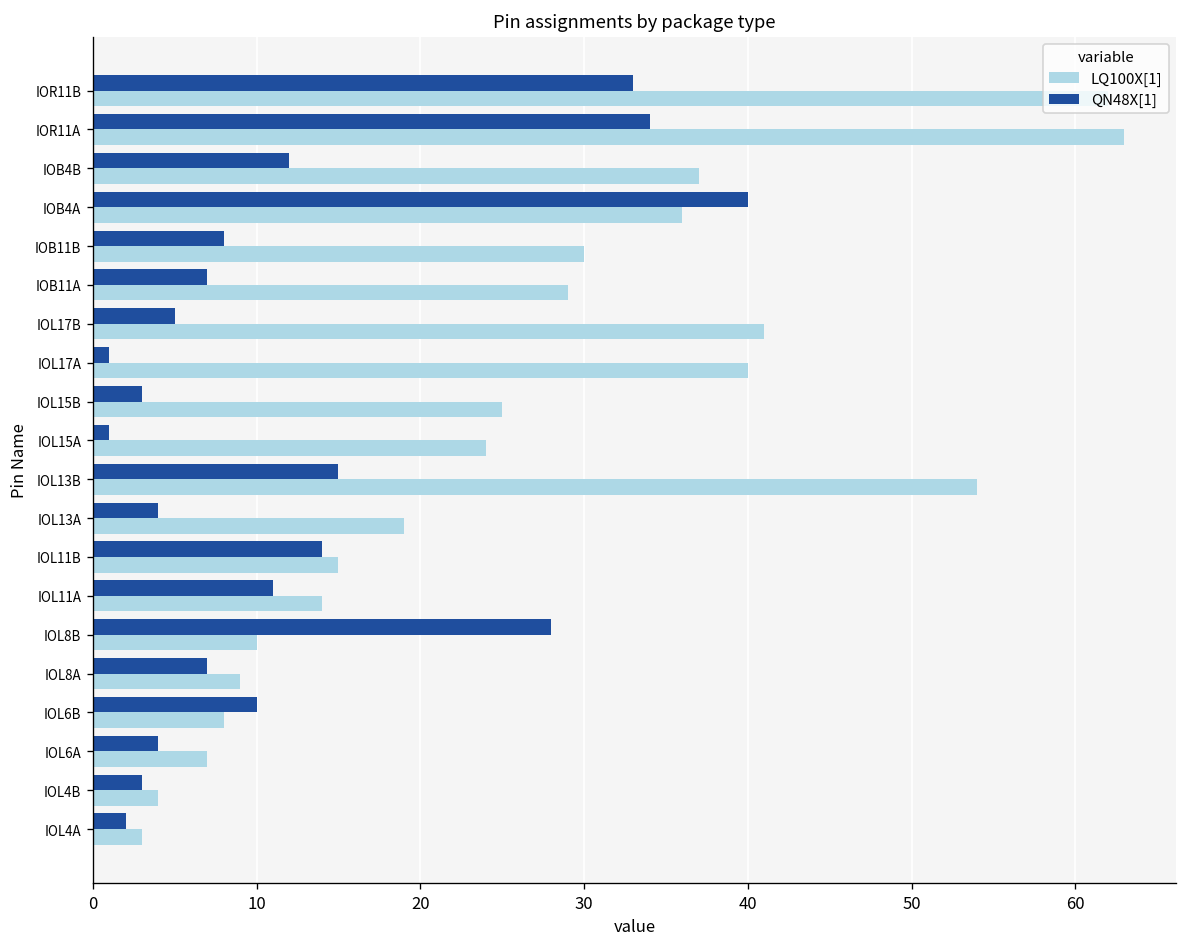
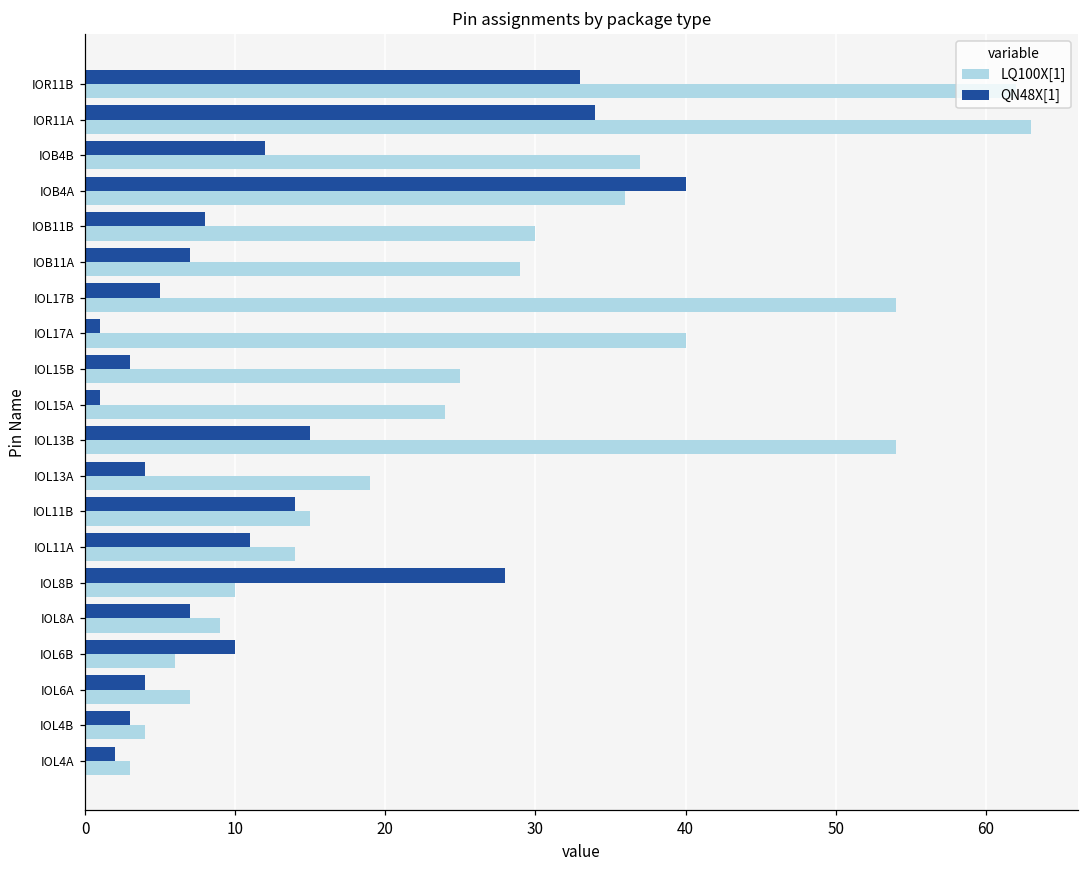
  {
    "LQ100X[1]": {
      "IOR11A": 63,
      "IOB4B": 37,
      "IOB4A": 36,
      "IOB11B": 30,
      "IOB11A": 29,
-     "IOL17B": 41,
+     "IOL17B": 54,
      "IOL17A": 40,
      "IOL15B": 25,
      "IOL15A": 24,
      "IOL13B": 54,
      "IOL13A": 19,
      "IOL11B": 15,
      "IOL11A": 14,
      "IOL8B": 10,
      "IOL8A": 9,
-     "IOL6B": 8,
+     "IOL6B": 6,
      "IOL6A": 7,
      "IOL4B": 4,
      "IOL4A": 3
    },
    "QN48X[1]": {
      "IOR11B": 33,
      "IOR11A": 34,
      "IOB4B": 12,
      "IOB4A": 40,
      "IOB11B": 8,
      "IOB11A": 7,
      "IOL17B": 5,
      "IOL17A": 1,
      "IOL15B": 3,
      "IOL15A": 1,
      "IOL13B": 15,
      "IOL13A": 4,
      "IOL11B": 14,
      "IOL11A": 11,
      "IOL8B": 28,
      "IOL8A": 7,
      "IOL6B": 10,
      "IOL6A": 4,
      "IOL4B": 3,
      "IOL4A": 2
    }
  }
